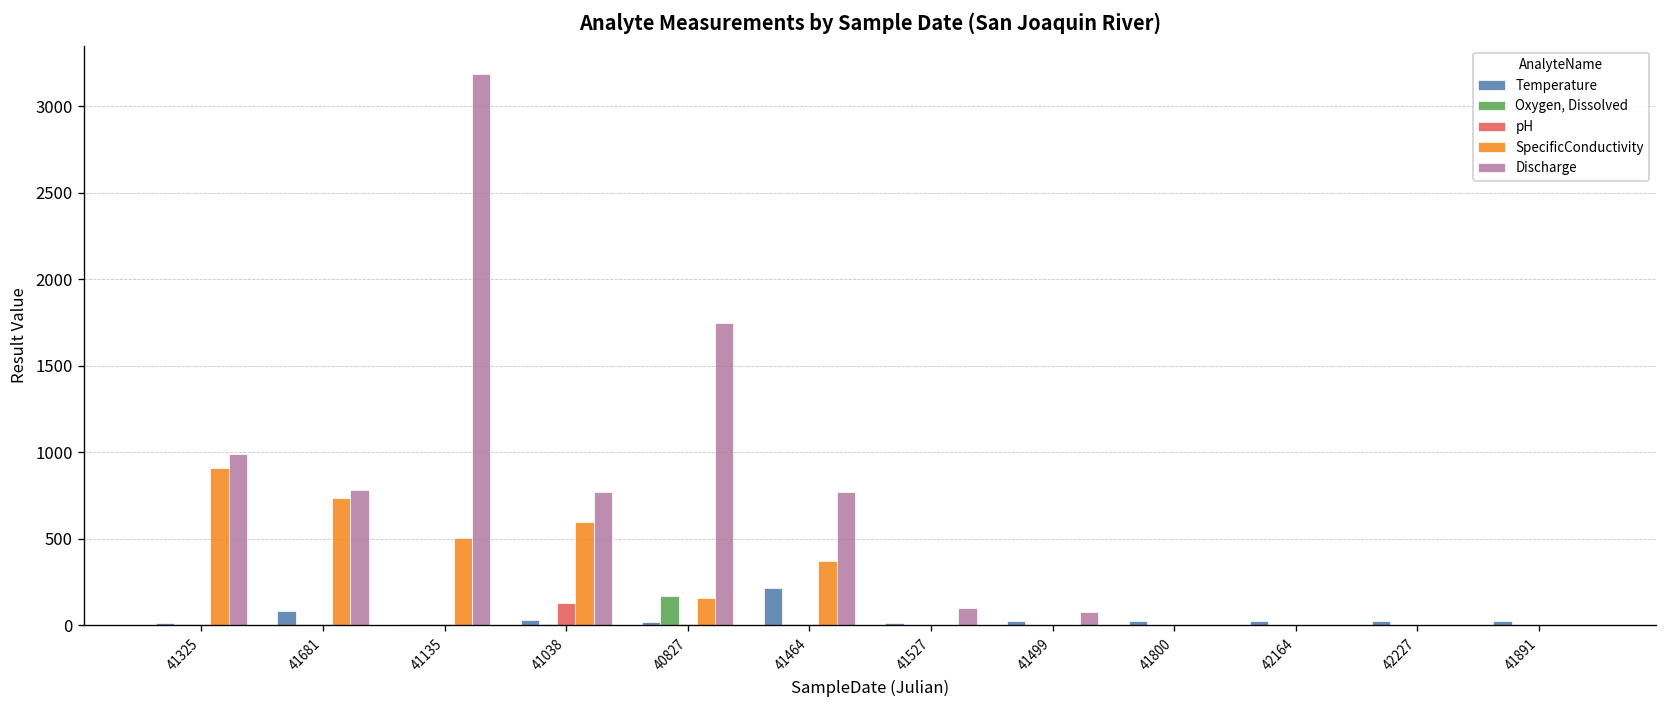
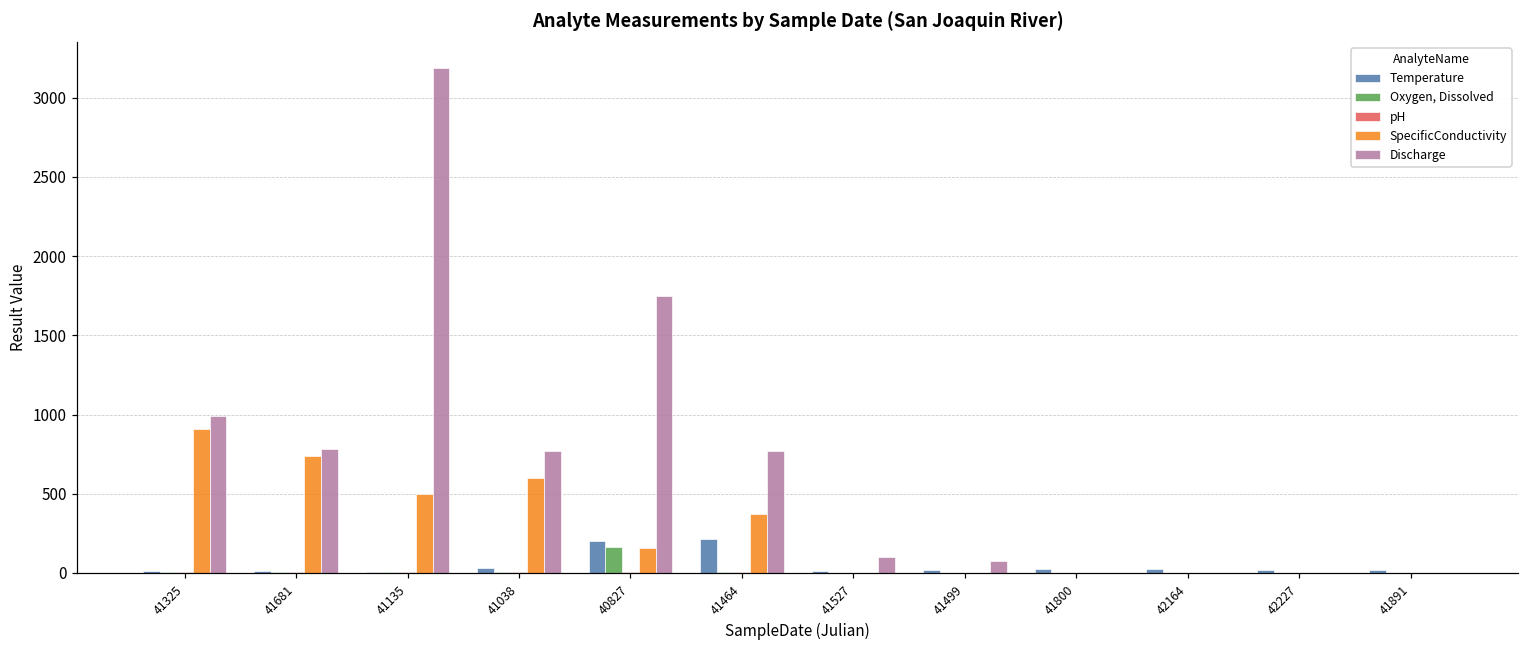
  {
    "Temperature": {
-     "41681": 80,
+     "41681": 10,
      "41038": 30,
-     "40827": 20,
+     "40827": 200,
      "41464": 210,
      "41499": 20,
      "41800": 20,
      "42164": 20,
      "42227": 20,
      "41891": 20
    },
    "Oxygen, Dissolved": {
      "40827": 170,
      "41527": 0,
      "41499": 0,
      "41800": 0,
      "42164": 0,
      "42227": 0,
      "41891": 0
    },
    "pH": {
-     "41038": 130,
+     "41038": 10,
      "41527": 0,
      "41499": 0,
      "41800": 0,
      "42164": 0,
      "42227": 0,
      "41891": 0
    },
    "SpecificConductivity": {
      "41325": 910,
      "41681": 740,
      "41135": 500,
      "41038": 600,
      "40827": 160,
      "41464": 370,
      "41527": 0,
      "41499": 0,
      "41800": 0,
      "42164": 0,
      "42227": 0,
      "41891": 0
    },
    "Discharge": {
      "41325": 990,
      "41681": 780,
      "41135": 3190,
      "41038": 770,
      "40827": 1750,
      "41464": 770,
      "41527": 100,
      "41499": 80,
      "41800": 0,
      "42164": 0,
      "42227": 0,
      "41891": 0
    }
  }
